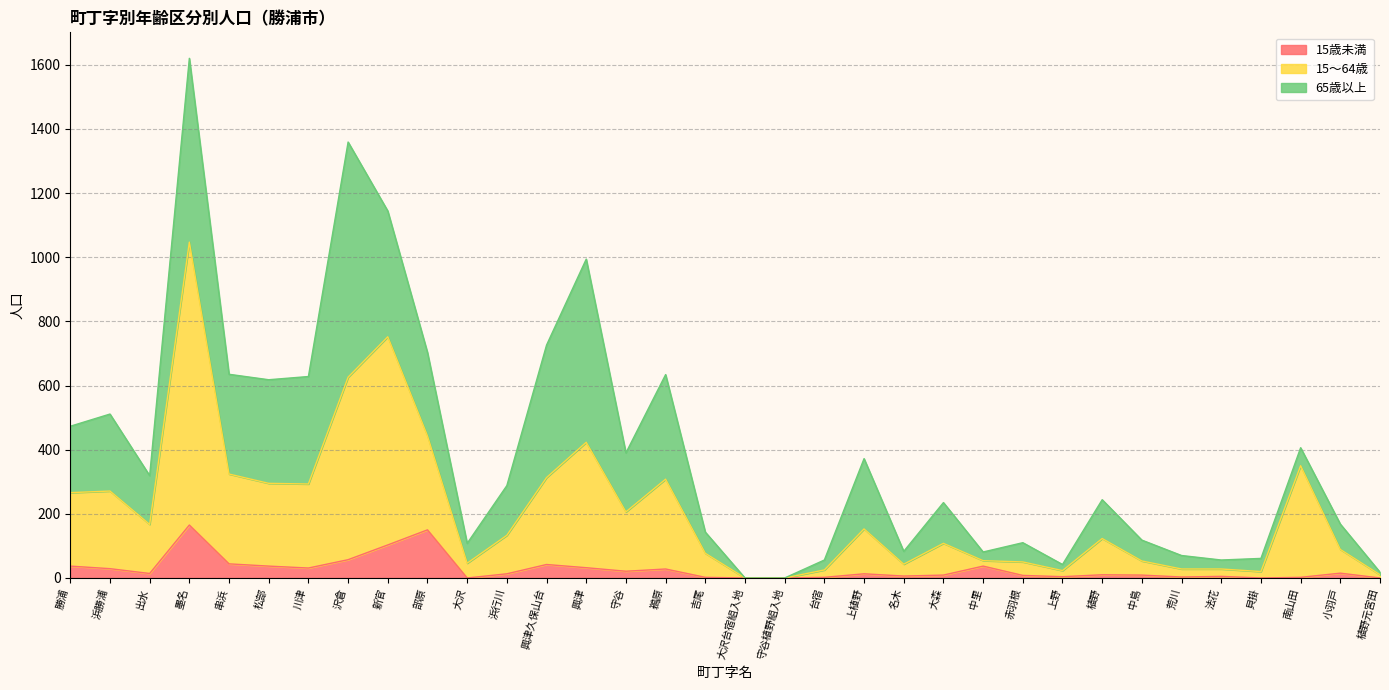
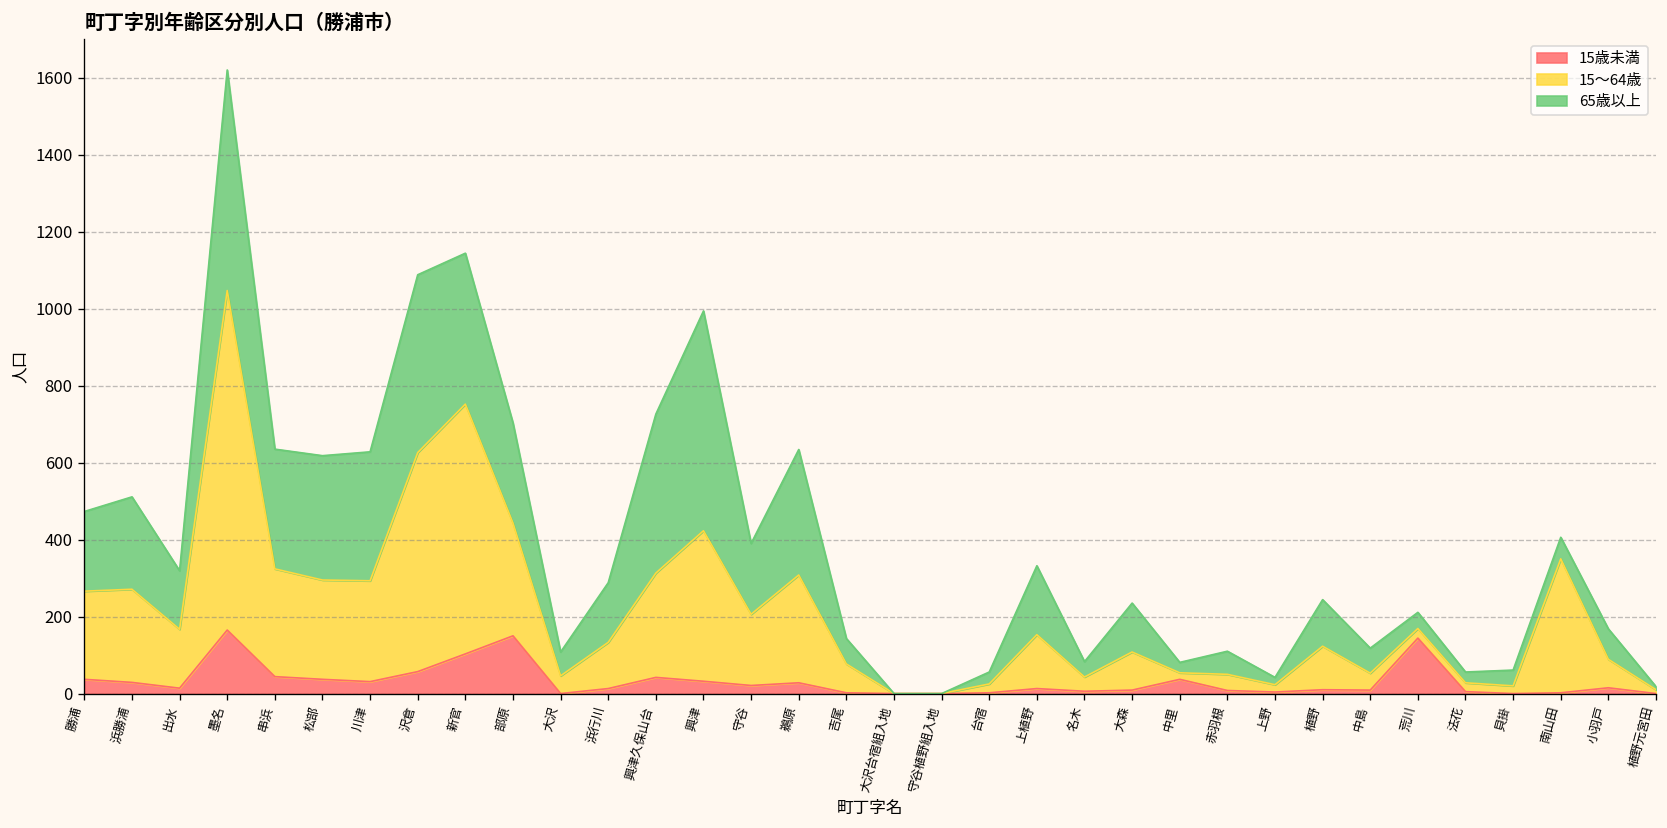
  {
    "15歳未満": {
      "勝浦": 40,
      "浜勝浦": 30,
      "出水": 10,
      "墨名": 170,
      "串浜": 40,
      "松部": 40,
      "川津": 30,
      "沢倉": 60,
      "新官": 100,
      "部原": 150,
      "大沢": 0,
      "浜行川": 10,
      "興津久保山台": 40,
      "興津": 30,
      "守谷": 20,
      "鵜原": 30,
      "吉尾": 0,
      "台宿": 0,
      "上植野": 10,
      "名木": 10,
      "大森": 10,
      "中里": 40,
      "赤羽根": 10,
      "上野": 0,
      "植野": 10,
      "中島": 10,
-     "荒川": 0,
+     "荒川": 140,
      "法花": 10,
      "貝掛": 0,
      "南山田": 0,
      "小羽戸": 20,
      "植野元宮田": 0
    },
    "15～64歳": {
      "勝浦": 230,
      "浜勝浦": 240,
      "出水": 150,
      "墨名": 880,
      "串浜": 280,
      "松部": 260,
      "川津": 260,
      "沢倉": 570,
      "新官": 650,
      "部原": 290,
      "大沢": 50,
      "浜行川": 120,
      "興津久保山台": 270,
      "興津": 390,
      "守谷": 190,
      "鵜原": 280,
      "吉尾": 80,
      "台宿": 20,
      "上植野": 140,
      "名木": 40,
      "大森": 100,
      "中里": 20,
      "赤羽根": 40,
      "上野": 20,
      "植野": 110,
      "中島": 40,
      "荒川": 30,
      "法花": 20,
      "貝掛": 20,
      "南山田": 350,
      "小羽戸": 70,
      "植野元宮田": 10
    },
    "65歳以上": {
      "勝浦": 210,
      "浜勝浦": 240,
      "出水": 150,
      "墨名": 570,
      "串浜": 310,
      "松部": 320,
      "川津": 340,
-     "沢倉": 730,
+     "沢倉": 460,
      "新官": 390,
      "部原": 260,
      "大沢": 60,
      "浜行川": 160,
      "興津久保山台": 410,
      "興津": 570,
      "守谷": 180,
      "鵜原": 330,
      "吉尾": 70,
      "台宿": 30,
-     "上植野": 220,
+     "上植野": 180,
      "名木": 40,
      "大森": 130,
      "中里": 30,
      "赤羽根": 60,
      "上野": 20,
      "植野": 120,
      "中島": 70,
      "荒川": 40,
      "法花": 30,
      "貝掛": 40,
      "南山田": 60,
      "小羽戸": 80,
      "植野元宮田": 10
    }
  }
